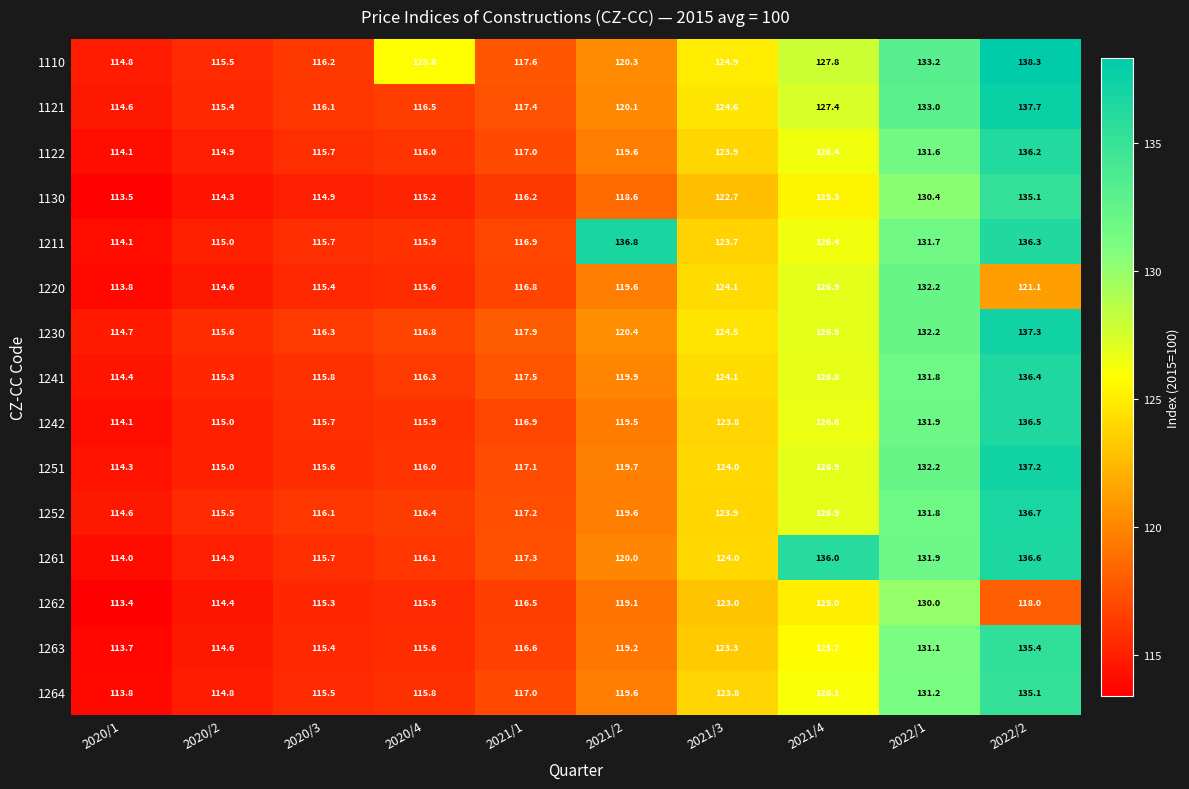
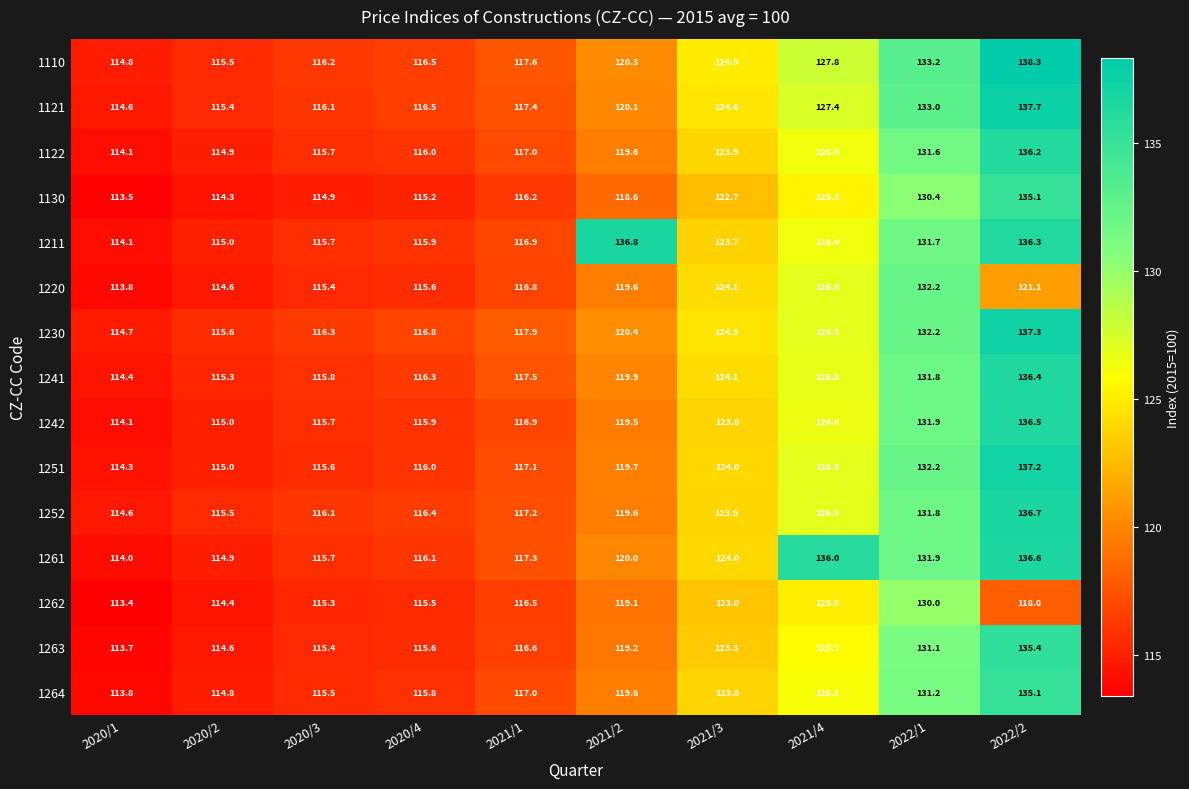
  {
    "1110": {
      "2020/1": 114.8,
      "2020/2": 115.5,
      "2020/3": 116.2,
-     "2020/4": 125.8,
+     "2020/4": 116.5,
      "2021/1": 117.6,
      "2021/2": 120.3,
      "2021/3": 124.9,
      "2021/4": 127.8,
      "2022/1": 133.2,
      "2022/2": 138.3
    },
    "1121": {
      "2020/1": 114.6,
      "2020/2": 115.4,
      "2020/3": 116.1,
      "2020/4": 116.5,
      "2021/1": 117.4,
      "2021/2": 120.1,
      "2021/3": 124.6,
      "2021/4": 127.4,
      "2022/1": 133.0,
      "2022/2": 137.7
    },
    "1122": {
      "2020/1": 114.1,
      "2020/2": 114.9,
      "2020/3": 115.7,
      "2020/4": 116.0,
      "2021/1": 117.0,
      "2021/2": 119.6,
      "2021/3": 123.9,
      "2021/4": 126.4,
      "2022/1": 131.6,
      "2022/2": 136.2
    },
    "1130": {
      "2020/1": 113.5,
      "2020/2": 114.3,
      "2020/3": 114.9,
      "2020/4": 115.2,
      "2021/1": 116.2,
      "2021/2": 118.6,
      "2021/3": 122.7,
      "2021/4": 125.3,
      "2022/1": 130.4,
      "2022/2": 135.1
    },
    "1211": {
      "2020/1": 114.1,
      "2020/2": 115.0,
      "2020/3": 115.7,
      "2020/4": 115.9,
      "2021/1": 116.9,
      "2021/2": 136.8,
      "2021/3": 123.7,
      "2021/4": 126.4,
      "2022/1": 131.7,
      "2022/2": 136.3
    },
    "1220": {
      "2020/1": 113.8,
      "2020/2": 114.6,
      "2020/3": 115.4,
      "2020/4": 115.6,
      "2021/1": 116.8,
      "2021/2": 119.6,
      "2021/3": 124.1,
      "2021/4": 126.9,
      "2022/1": 132.2,
      "2022/2": 121.1
    },
    "1230": {
      "2020/1": 114.7,
      "2020/2": 115.6,
      "2020/3": 116.3,
      "2020/4": 116.8,
      "2021/1": 117.9,
      "2021/2": 120.4,
      "2021/3": 124.5,
      "2021/4": 126.9,
      "2022/1": 132.2,
      "2022/2": 137.3
    },
    "1241": {
      "2020/1": 114.4,
      "2020/2": 115.3,
      "2020/3": 115.8,
      "2020/4": 116.3,
      "2021/1": 117.5,
      "2021/2": 119.9,
      "2021/3": 124.1,
      "2021/4": 126.8,
      "2022/1": 131.8,
      "2022/2": 136.4
    },
    "1242": {
      "2020/1": 114.1,
      "2020/2": 115.0,
      "2020/3": 115.7,
      "2020/4": 115.9,
      "2021/1": 116.9,
      "2021/2": 119.5,
      "2021/3": 123.8,
      "2021/4": 126.6,
      "2022/1": 131.9,
      "2022/2": 136.5
    },
    "1251": {
      "2020/1": 114.3,
      "2020/2": 115.0,
      "2020/3": 115.6,
      "2020/4": 116.0,
      "2021/1": 117.1,
      "2021/2": 119.7,
      "2021/3": 124.0,
      "2021/4": 126.9,
      "2022/1": 132.2,
      "2022/2": 137.2
    },
    "1252": {
      "2020/1": 114.6,
      "2020/2": 115.5,
      "2020/3": 116.1,
      "2020/4": 116.4,
      "2021/1": 117.2,
      "2021/2": 119.6,
      "2021/3": 123.9,
      "2021/4": 126.9,
      "2022/1": 131.8,
      "2022/2": 136.7
    },
    "1261": {
      "2020/1": 114.0,
      "2020/2": 114.9,
      "2020/3": 115.7,
      "2020/4": 116.1,
      "2021/1": 117.3,
      "2021/2": 120.0,
      "2021/3": 124.0,
      "2021/4": 136.0,
      "2022/1": 131.9,
      "2022/2": 136.6
    },
    "1262": {
      "2020/1": 113.4,
      "2020/2": 114.4,
      "2020/3": 115.3,
      "2020/4": 115.5,
      "2021/1": 116.5,
      "2021/2": 119.1,
      "2021/3": 123.0,
      "2021/4": 125.0,
      "2022/1": 130.0,
      "2022/2": 118.0
    },
    "1263": {
      "2020/1": 113.7,
      "2020/2": 114.6,
      "2020/3": 115.4,
      "2020/4": 115.6,
      "2021/1": 116.6,
      "2021/2": 119.2,
      "2021/3": 123.3,
      "2021/4": 125.7,
      "2022/1": 131.1,
      "2022/2": 135.4
    },
    "1264": {
      "2020/1": 113.8,
      "2020/2": 114.8,
      "2020/3": 115.5,
      "2020/4": 115.8,
      "2021/1": 117.0,
      "2021/2": 119.6,
      "2021/3": 123.8,
      "2021/4": 126.1,
      "2022/1": 131.2,
      "2022/2": 135.1
    }
  }
